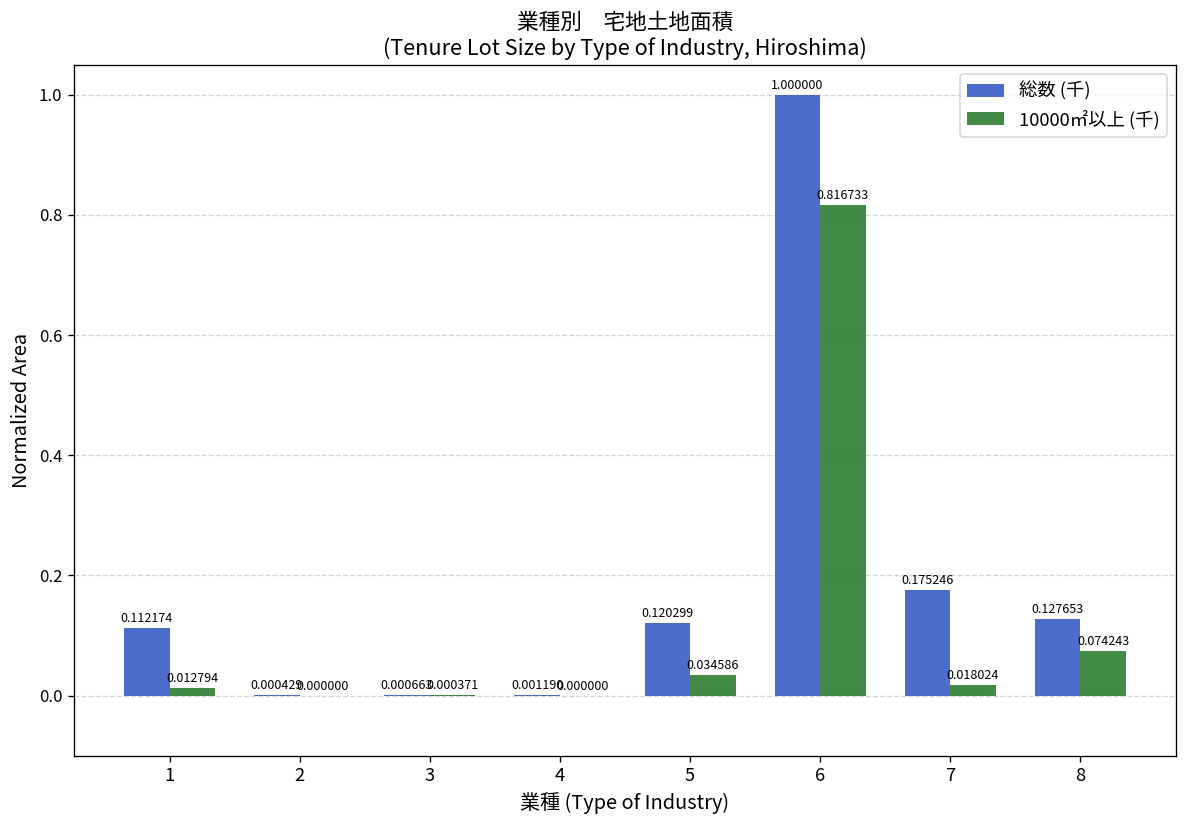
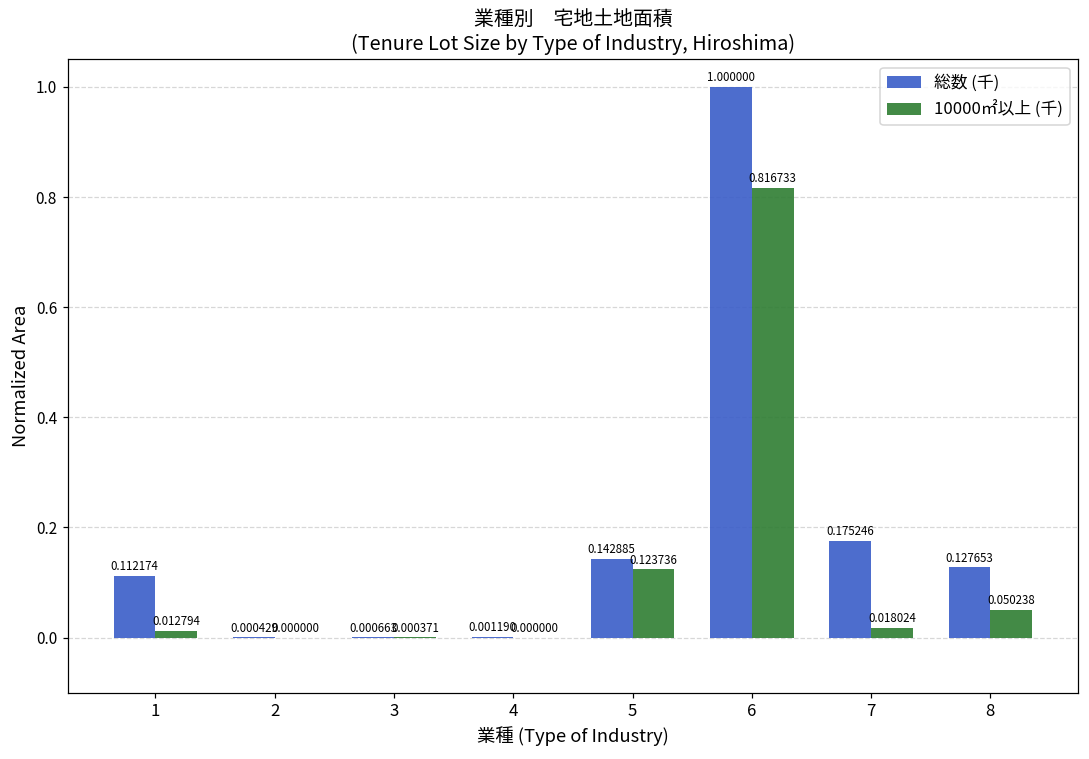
  {
    "総数 (千)": {
      "1": 0.112174,
      "2": 0.000429,
      "3": 0.000663,
      "4": 0.001190,
-     "5": 0.120299,
+     "5": 0.142885,
      "6": 1.000000,
      "7": 0.175246,
      "8": 0.127653
    },
    "10000㎡以上 (千)": {
      "1": 0.012794,
      "2": 0.000000,
      "3": 0.000371,
      "4": 0.000000,
-     "5": 0.034586,
+     "5": 0.123736,
      "6": 0.816733,
      "7": 0.018024,
-     "8": 0.074243
+     "8": 0.050238
    }
  }
